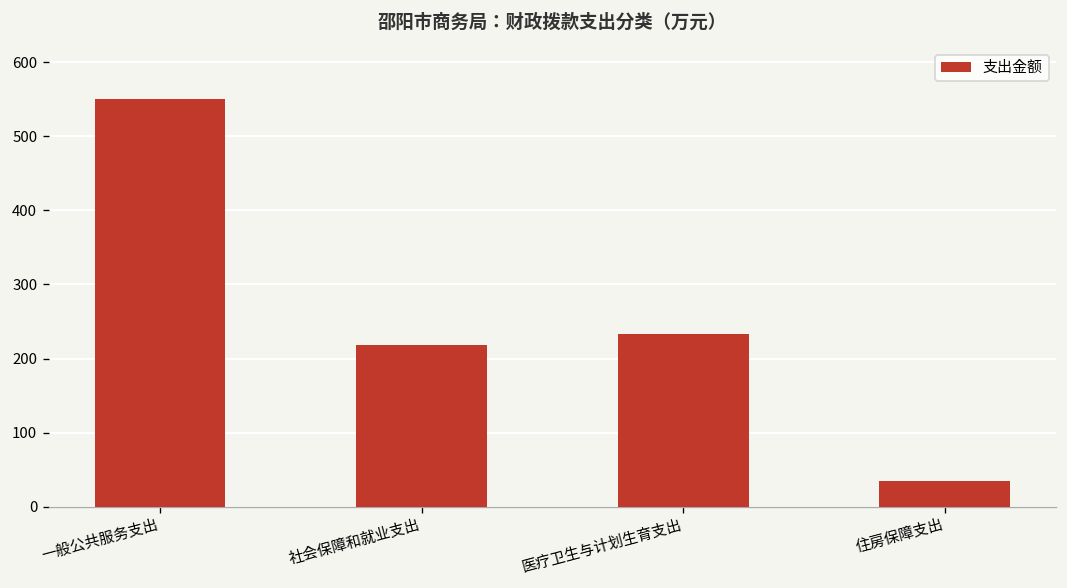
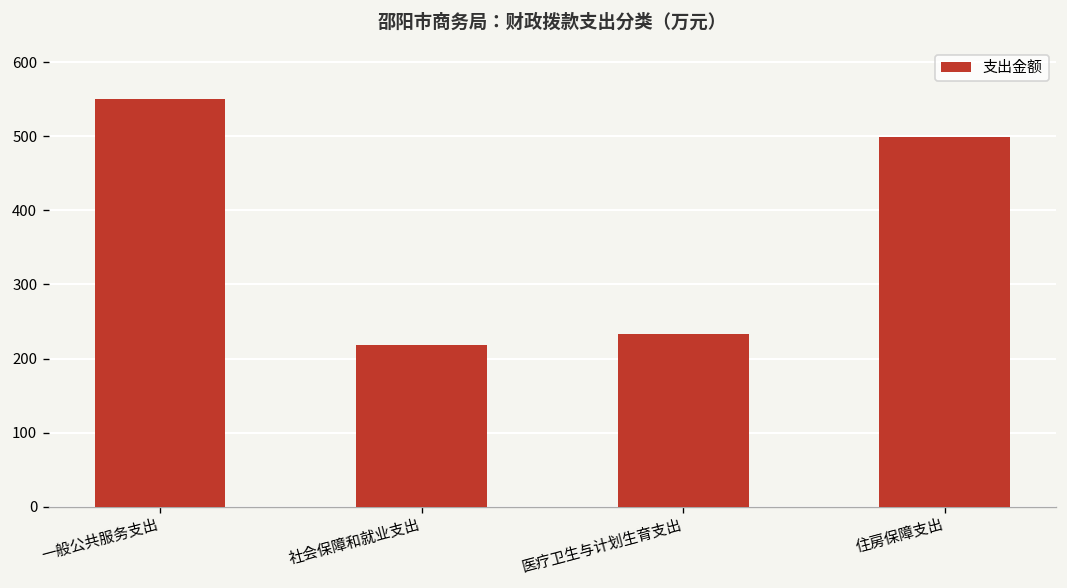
  {
    "一般公共服务支出": 550,
    "社会保障和就业支出": 220,
    "医疗卫生与计划生育支出": 230,
-   "住房保障支出": 30
+   "住房保障支出": 500
  }
